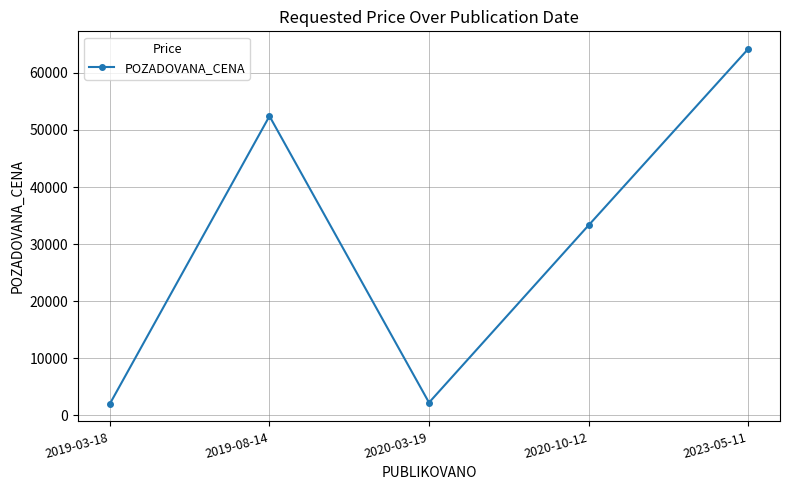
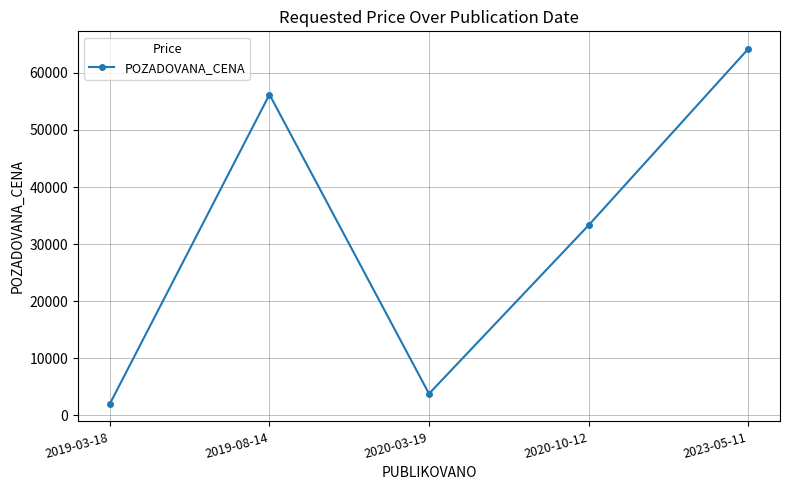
  {
    "2019-03-18": 2000,
-   "2019-08-14": 52000,
-   "2020-03-19": 2000,
+   "2019-08-14": 56000,
+   "2020-03-19": 4000,
    "2020-10-12": 33000,
    "2023-05-11": 64000
  }
